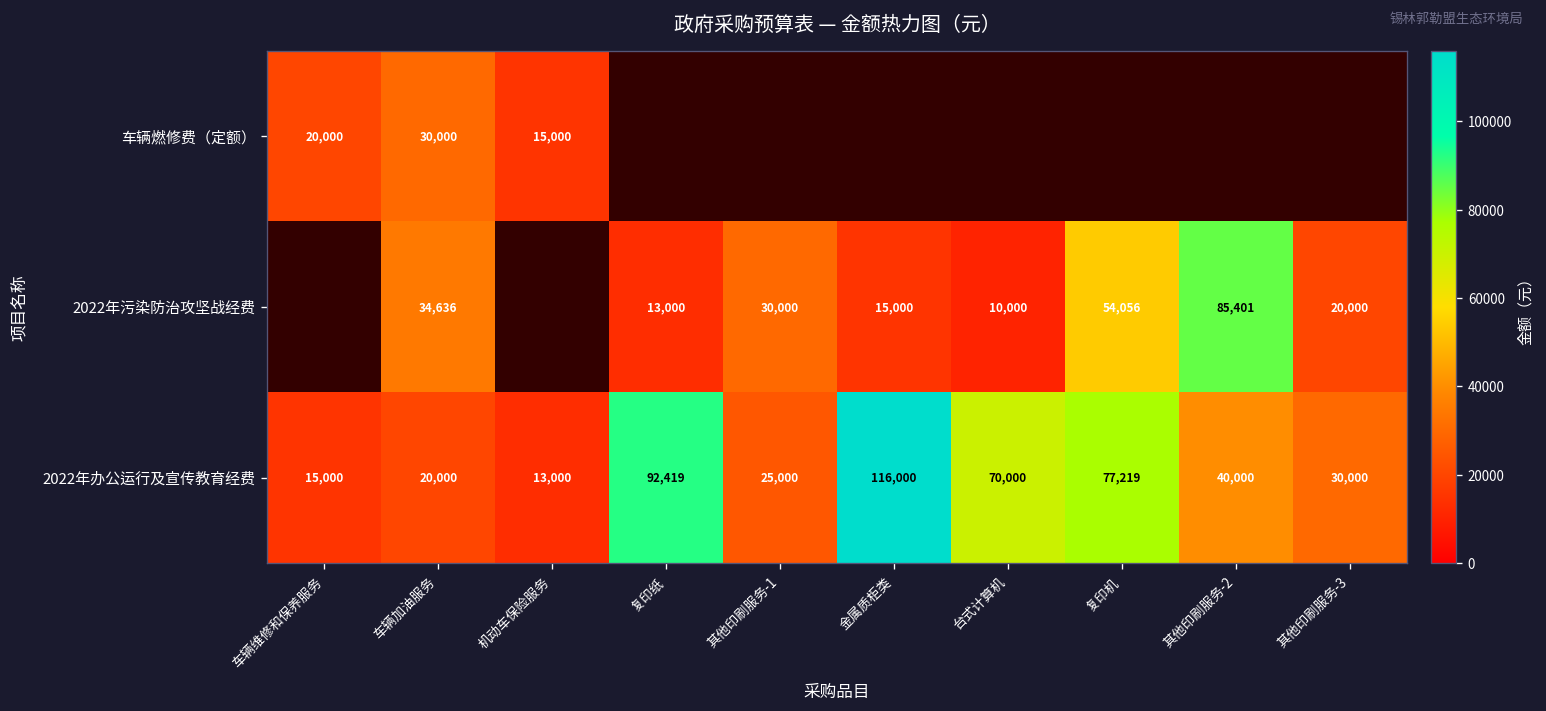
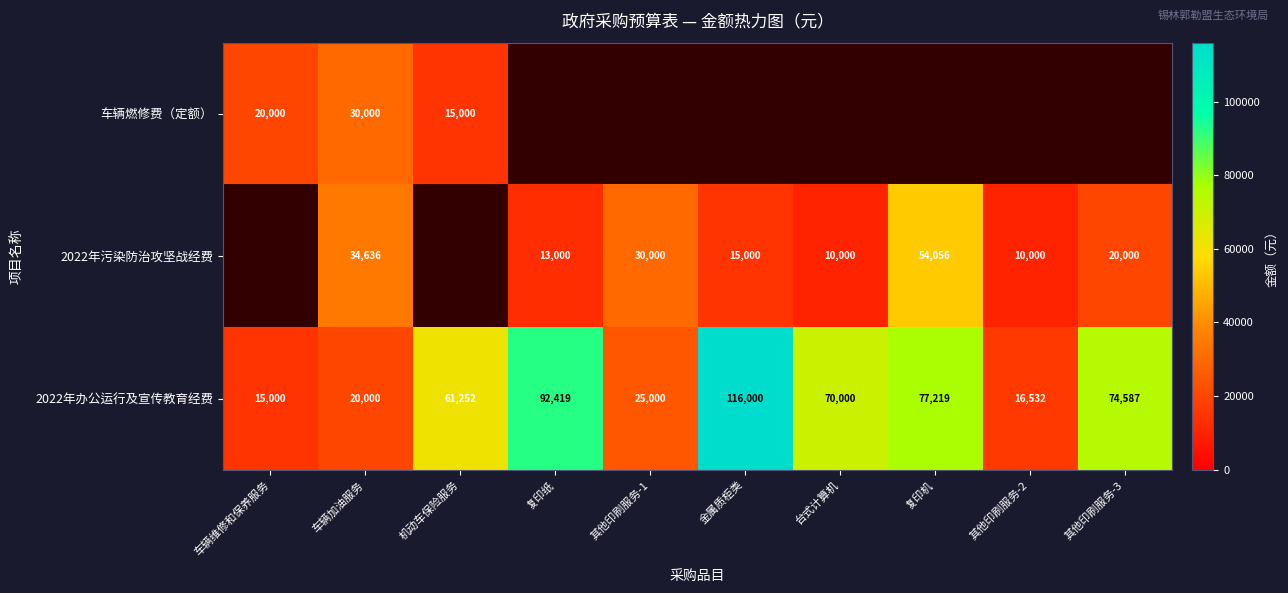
  {
    "车辆燃修费（定额）": {
      "车辆维修和保养服务": "20,000",
      "车辆加油服务": "30,000",
      "机动车保险服务": "15,000"
    },
    "2022年污染防治攻坚战经费": {
      "车辆加油服务": "34,636",
      "复印纸": "13,000",
      "其他印刷服务-1": "30,000",
      "金属质柜类": "15,000",
      "台式计算机": "10,000",
      "复印机": "54,056",
-     "其他印刷服务-2": "85,401",
+     "其他印刷服务-2": "10,000",
      "其他印刷服务-3": "20,000"
    },
    "2022年办公运行及宣传教育经费": {
      "车辆维修和保养服务": "15,000",
      "车辆加油服务": "20,000",
-     "机动车保险服务": "13,000",
+     "机动车保险服务": "61,252",
      "复印纸": "92,419",
      "其他印刷服务-1": "25,000",
      "金属质柜类": "116,000",
      "台式计算机": "70,000",
      "复印机": "77,219",
-     "其他印刷服务-2": "40,000",
-     "其他印刷服务-3": "30,000"
+     "其他印刷服务-2": "16,532",
+     "其他印刷服务-3": "74,587"
    }
  }
